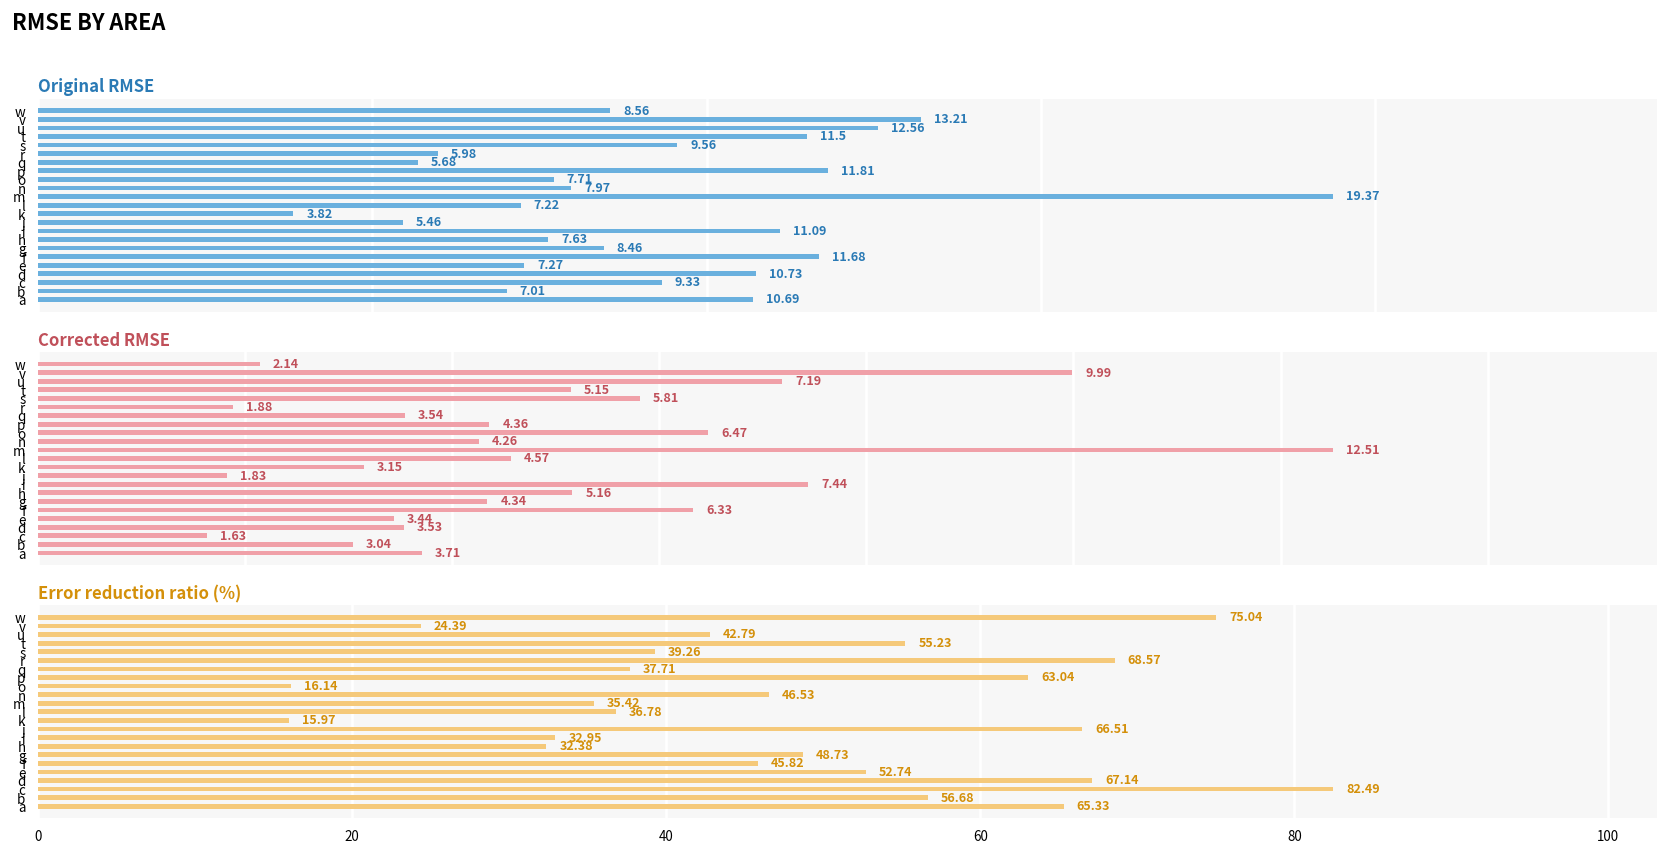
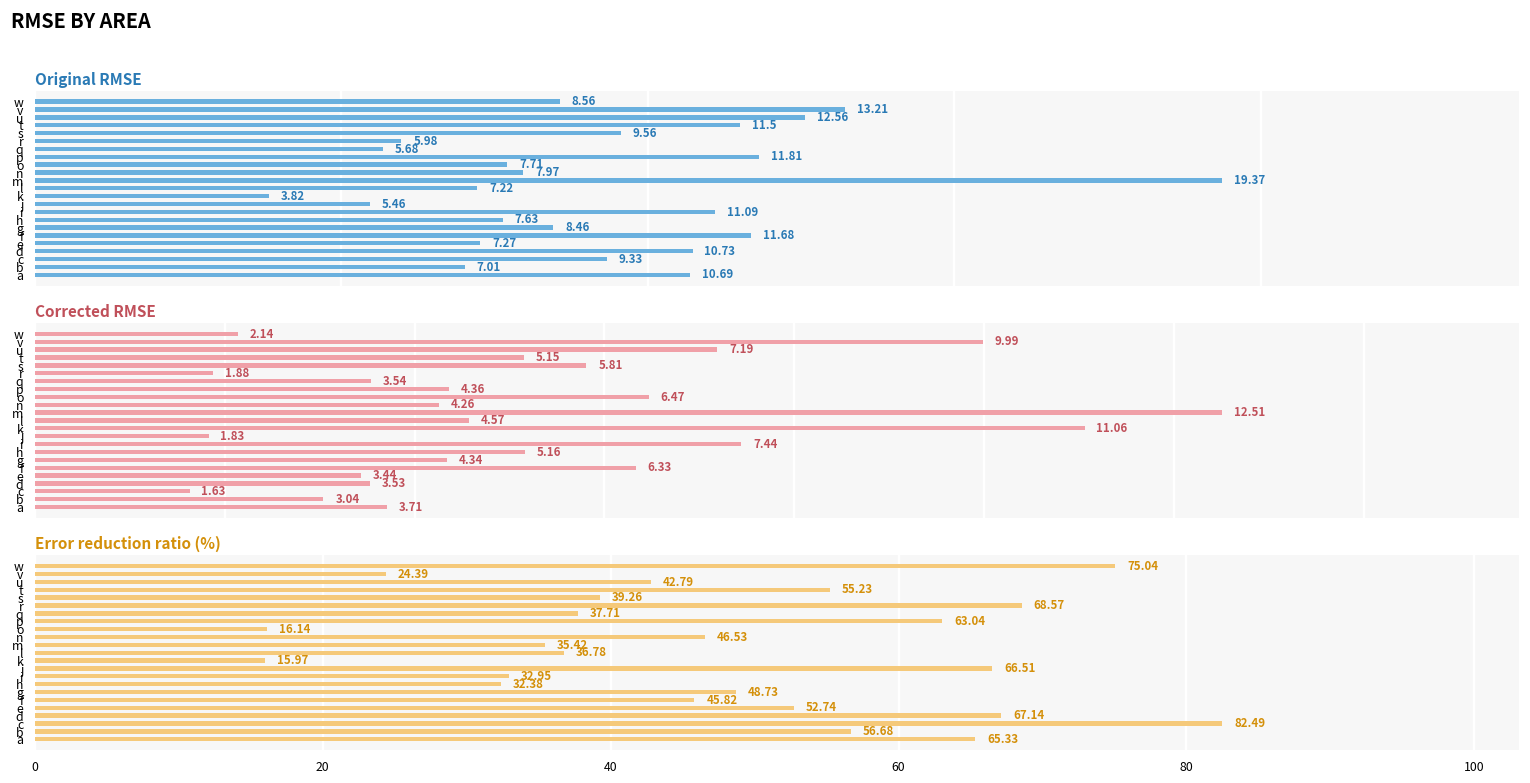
  {
    "Original RMSE": {
      "k": 3.82
    },
    "Corrected RMSE": {
-     "k": 3.15
+     "k": 11.06
    },
    "Error reduction ratio (%)": {
      "k": 15.97
    }
  }
